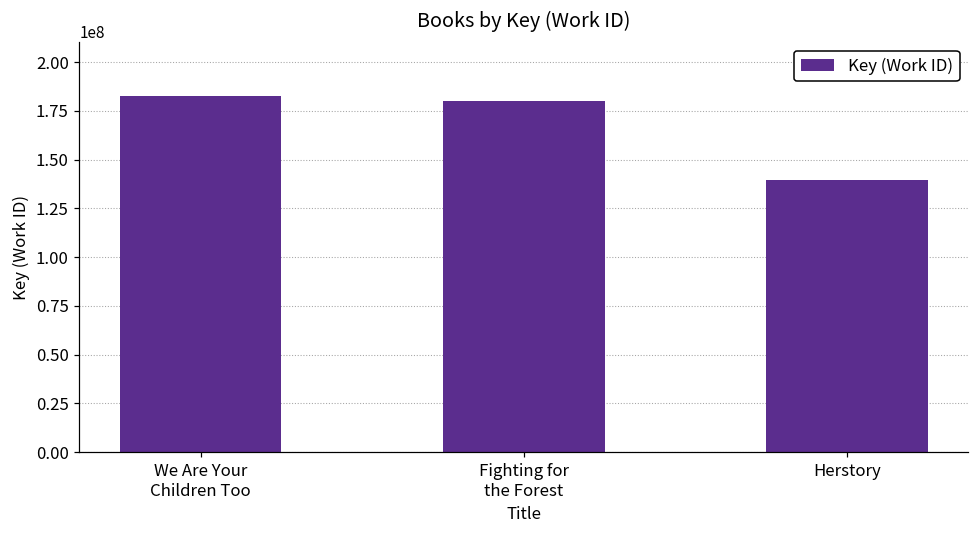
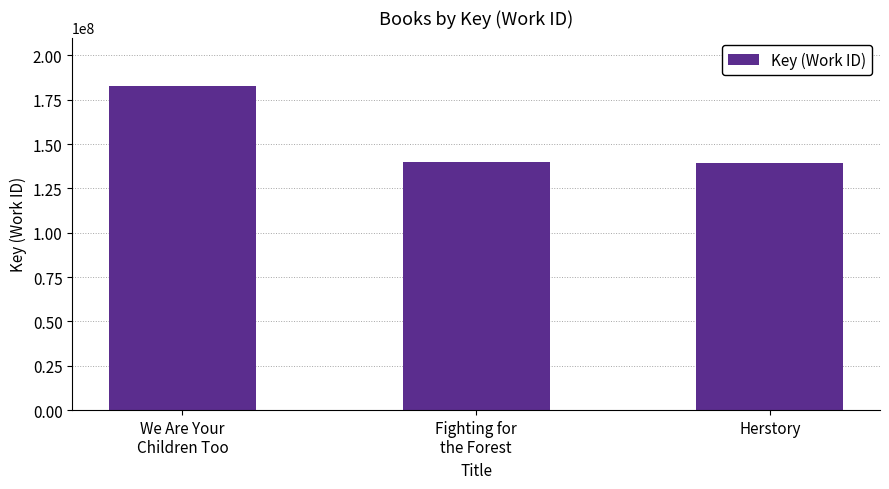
  {
    "We Are Your Children Too": 183000000,
-   "Fighting for the Forest": 180000000,
+   "Fighting for the Forest": 140000000,
    "Herstory": 140000000
  }
